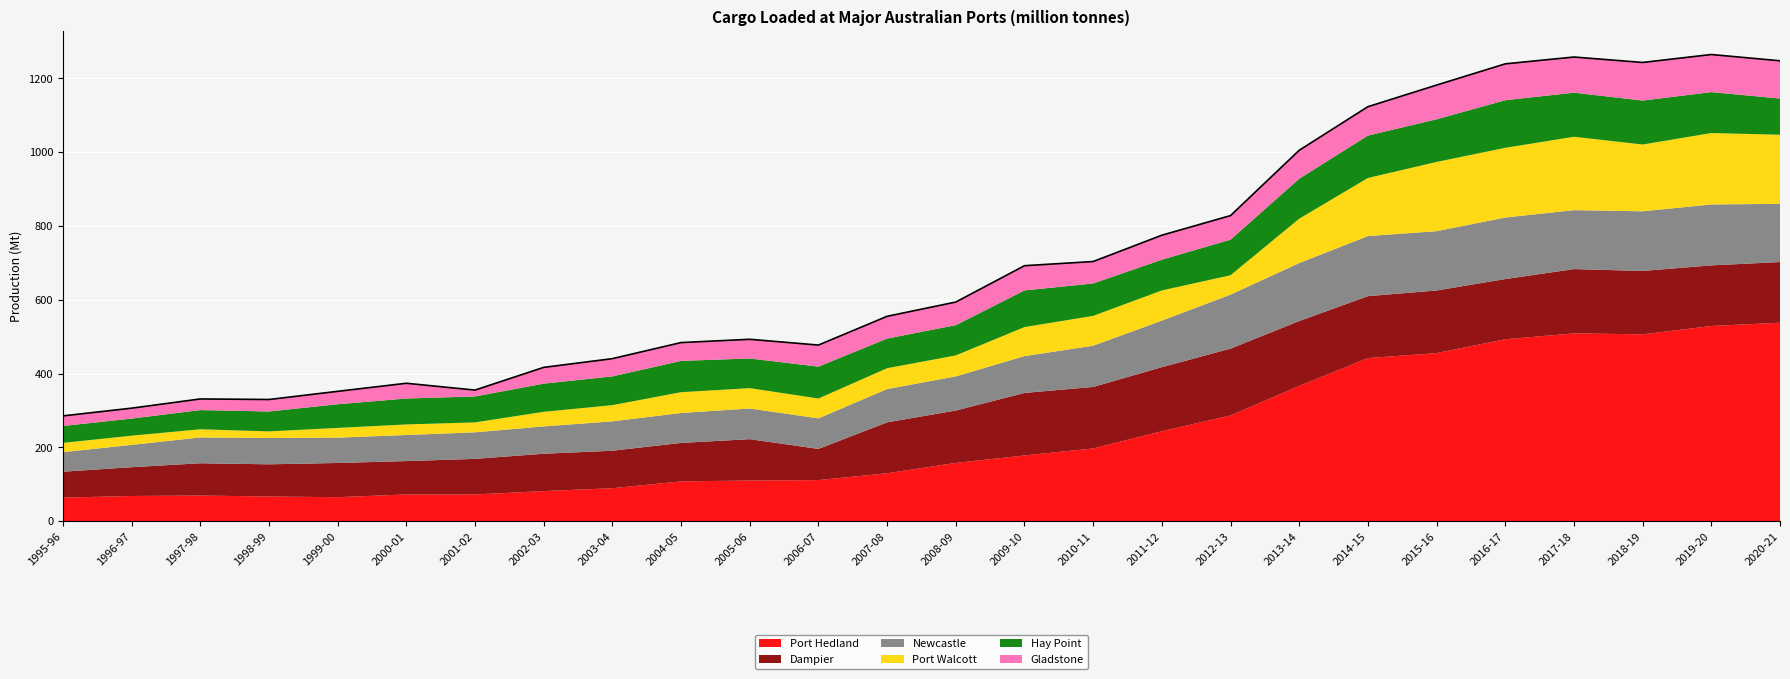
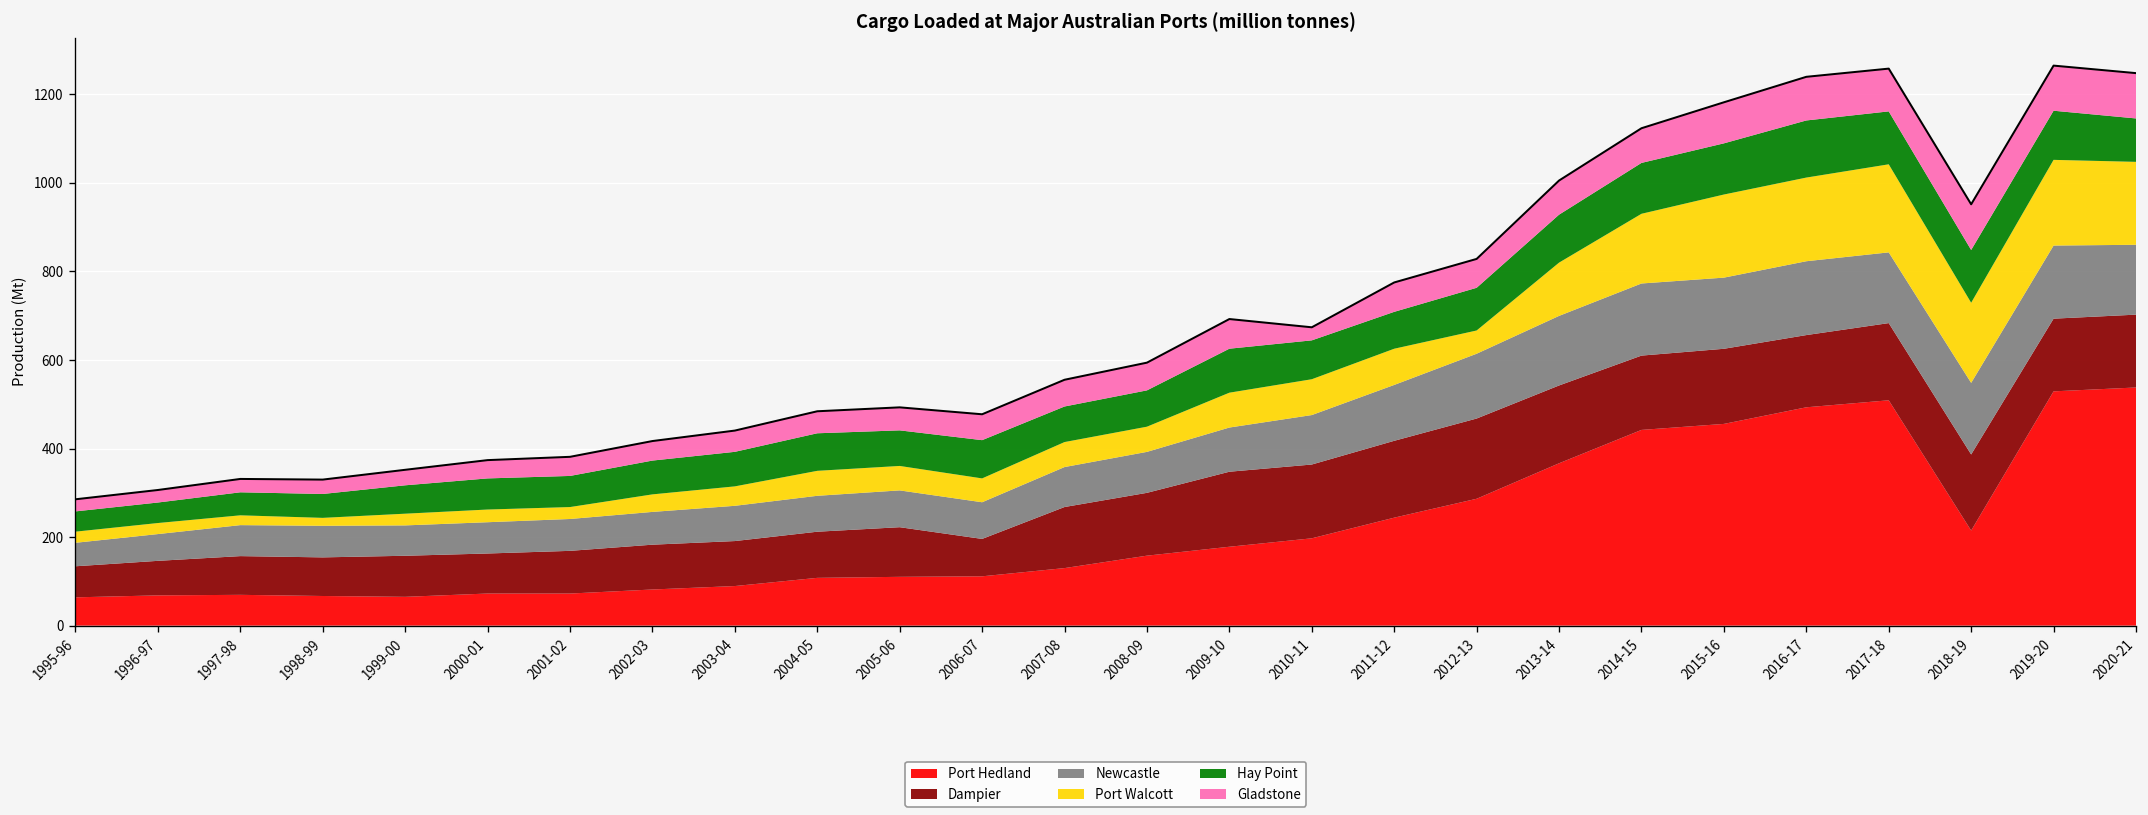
  {
    "Port Hedland": {
      "1995-96": 60,
      "1996-97": 70,
      "1997-98": 70,
      "1998-99": 70,
      "1999-00": 70,
      "2000-01": 70,
      "2001-02": 70,
      "2002-03": 80,
      "2003-04": 90,
      "2004-05": 110,
      "2005-06": 110,
      "2006-07": 110,
      "2007-08": 130,
      "2008-09": 160,
      "2009-10": 180,
      "2010-11": 200,
      "2011-12": 240,
      "2012-13": 290,
      "2013-14": 370,
      "2014-15": 440,
      "2015-16": 460,
      "2016-17": 490,
      "2017-18": 510,
-     "2018-19": 510,
+     "2018-19": 210,
      "2019-20": 530,
      "2020-21": 540
    },
    "Dampier": {
      "1995-96": 70,
      "1996-97": 80,
      "1997-98": 90,
      "1998-99": 90,
      "1999-00": 90,
      "2000-01": 90,
      "2001-02": 100,
      "2002-03": 100,
      "2003-04": 100,
      "2004-05": 100,
      "2005-06": 110,
      "2006-07": 80,
      "2007-08": 140,
      "2008-09": 140,
      "2009-10": 170,
      "2010-11": 170,
      "2011-12": 170,
      "2012-13": 180,
      "2013-14": 180,
      "2014-15": 170,
      "2015-16": 170,
      "2016-17": 160,
      "2017-18": 170,
      "2018-19": 170,
      "2019-20": 160,
      "2020-21": 160
    },
    "Newcastle": {
      "1995-96": 50,
      "1996-97": 60,
      "1997-98": 70,
      "1998-99": 70,
      "1999-00": 70,
      "2000-01": 70,
      "2001-02": 70,
      "2002-03": 70,
      "2003-04": 80,
      "2004-05": 80,
      "2005-06": 80,
      "2006-07": 80,
      "2007-08": 90,
      "2008-09": 90,
      "2009-10": 100,
      "2010-11": 110,
      "2011-12": 130,
      "2012-13": 150,
      "2013-14": 160,
      "2014-15": 160,
      "2015-16": 160,
      "2016-17": 170,
      "2017-18": 160,
      "2018-19": 160,
      "2019-20": 170,
      "2020-21": 160
    },
    "Port Walcott": {
      "1995-96": 30,
      "1996-97": 20,
      "1997-98": 20,
      "1998-99": 20,
      "1999-00": 30,
      "2000-01": 30,
      "2001-02": 30,
      "2002-03": 40,
      "2003-04": 40,
      "2004-05": 60,
      "2005-06": 60,
      "2006-07": 50,
      "2007-08": 60,
      "2008-09": 60,
      "2009-10": 80,
      "2010-11": 80,
      "2011-12": 80,
      "2012-13": 50,
      "2013-14": 120,
      "2014-15": 160,
      "2015-16": 190,
      "2016-17": 190,
      "2017-18": 200,
      "2018-19": 180,
      "2019-20": 190,
      "2020-21": 190
    },
    "Hay Point": {
      "1995-96": 50,
      "1996-97": 50,
      "1997-98": 50,
      "1998-99": 50,
      "1999-00": 60,
      "2000-01": 70,
      "2001-02": 70,
      "2002-03": 80,
      "2003-04": 80,
      "2004-05": 80,
      "2005-06": 80,
      "2006-07": 90,
      "2007-08": 80,
      "2008-09": 80,
      "2009-10": 100,
      "2010-11": 90,
      "2011-12": 80,
      "2012-13": 100,
      "2013-14": 110,
      "2014-15": 110,
      "2015-16": 120,
      "2016-17": 130,
      "2017-18": 120,
      "2018-19": 120,
      "2019-20": 110,
      "2020-21": 100
    },
    "Gladstone": {
      "1995-96": 30,
      "1996-97": 30,
      "1997-98": 30,
      "1998-99": 30,
      "1999-00": 40,
      "2000-01": 40,
-     "2001-02": 20,
+     "2001-02": 40,
      "2002-03": 40,
      "2003-04": 50,
      "2004-05": 50,
      "2005-06": 50,
      "2006-07": 60,
      "2007-08": 60,
      "2008-09": 60,
      "2009-10": 70,
-     "2010-11": 60,
+     "2010-11": 30,
      "2011-12": 70,
      "2012-13": 70,
      "2013-14": 80,
      "2014-15": 80,
      "2015-16": 90,
      "2016-17": 100,
      "2017-18": 100,
      "2018-19": 100,
      "2019-20": 100,
      "2020-21": 100
    }
  }
